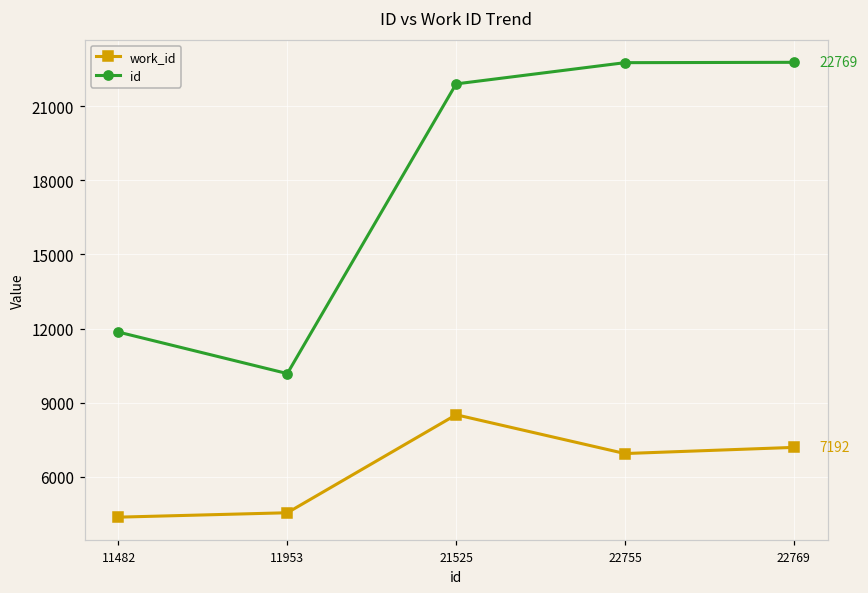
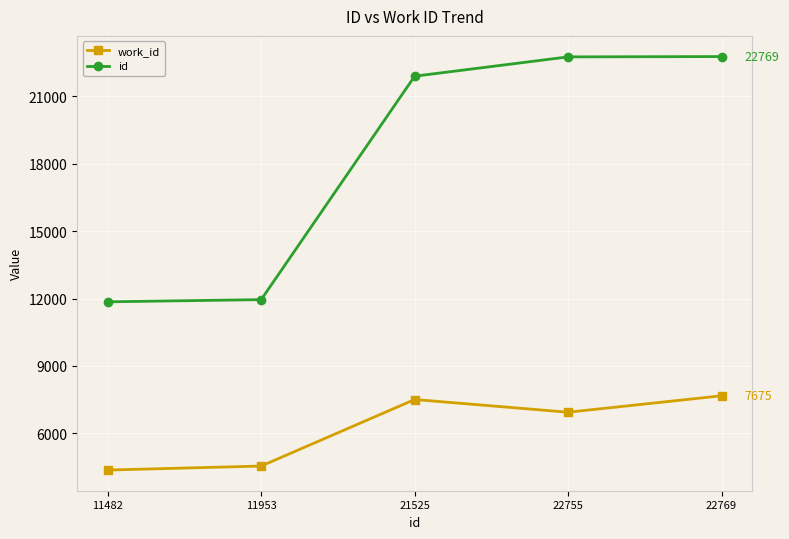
  {
    "work_id": {
-     "21525": 8500,
-     "22769": 7192
+     "21525": 7500,
+     "22769": 7675
    },
    "id": {
      "11482": 11900,
-     "11953": 10200,
+     "11953": 12000,
      "21525": 21900,
      "22755": 22800
    }
  }
